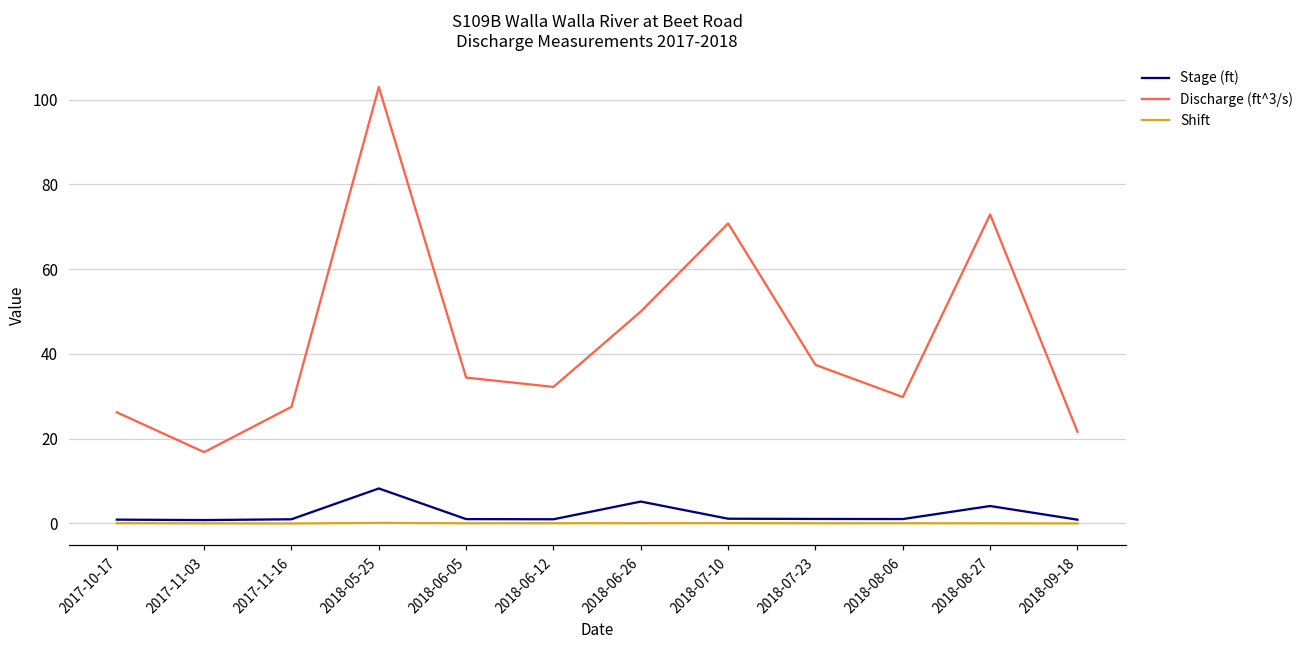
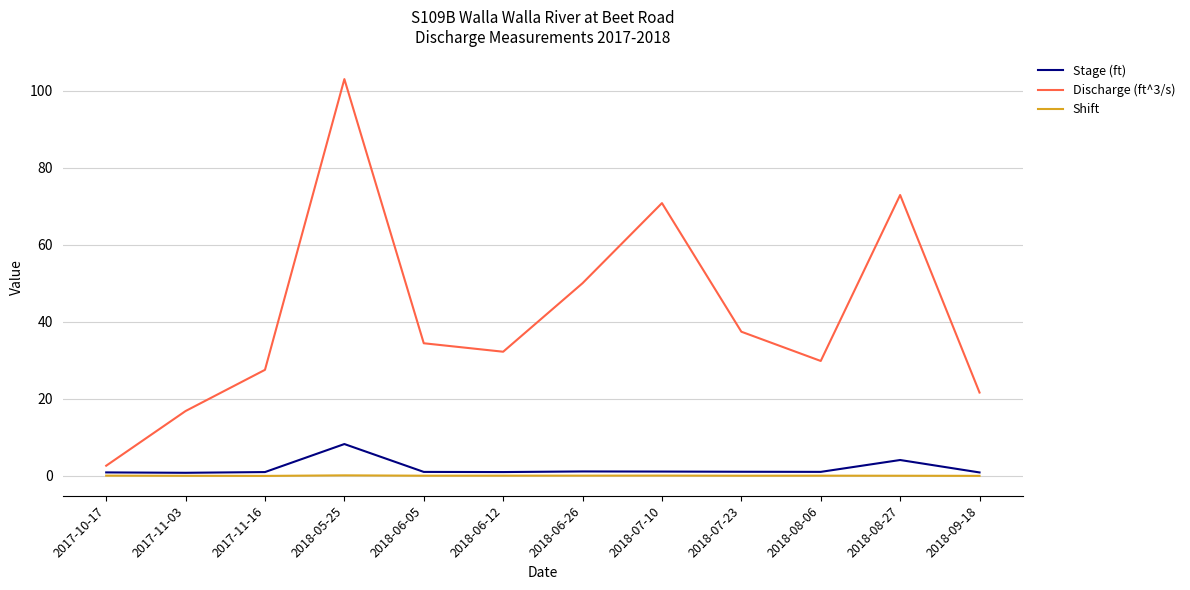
  {
    "Stage (ft)": {
      "2017-10-17": 1,
      "2017-11-03": 1,
      "2017-11-16": 1,
      "2018-05-25": 8,
      "2018-06-05": 1,
      "2018-06-12": 1,
-     "2018-06-26": 5,
+     "2018-06-26": 1,
      "2018-07-10": 1,
      "2018-07-23": 1,
      "2018-08-06": 1,
      "2018-08-27": 4,
      "2018-09-18": 1
    },
    "Discharge (ft^3/s)": {
-     "2017-10-17": 26,
+     "2017-10-17": 3,
      "2017-11-03": 17,
      "2017-11-16": 28,
      "2018-05-25": 103,
      "2018-06-05": 34,
      "2018-06-12": 32,
      "2018-06-26": 50,
      "2018-07-10": 71,
      "2018-07-23": 37,
      "2018-08-06": 30,
      "2018-08-27": 73,
      "2018-09-18": 22
    },
    "Shift": {
      "2017-10-17": 0,
      "2017-11-03": 0,
      "2017-11-16": 0,
      "2018-05-25": 0,
      "2018-06-05": 0,
      "2018-06-12": 0,
      "2018-06-26": 0,
      "2018-07-10": 0,
      "2018-07-23": 0,
      "2018-08-06": 0,
      "2018-08-27": 0,
      "2018-09-18": 0
    }
  }
